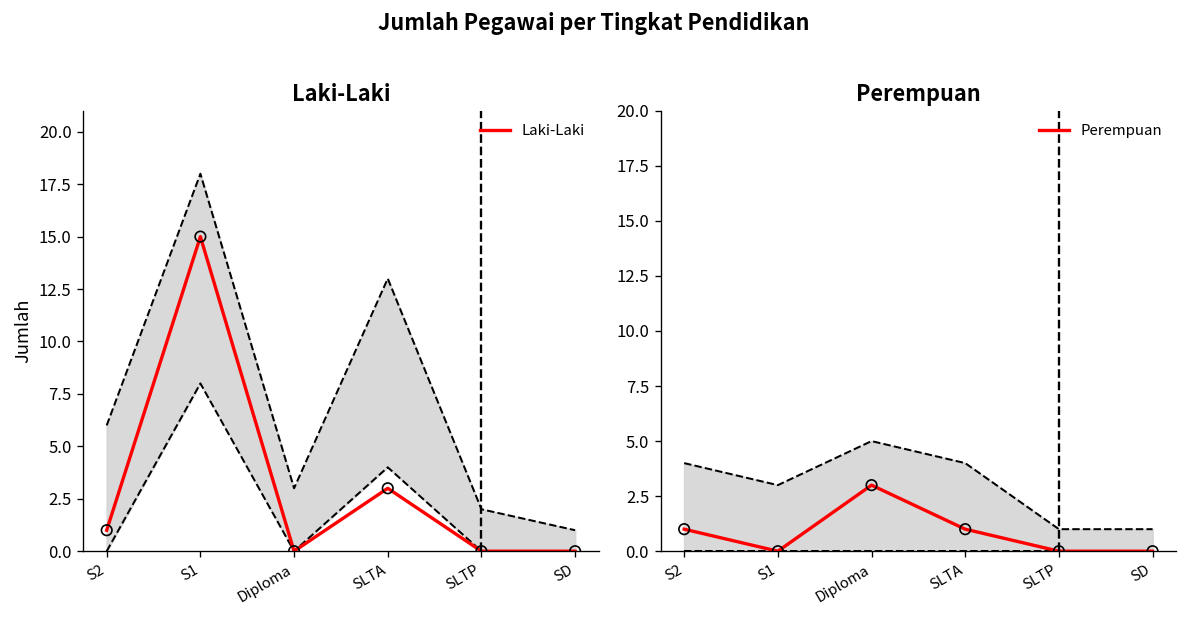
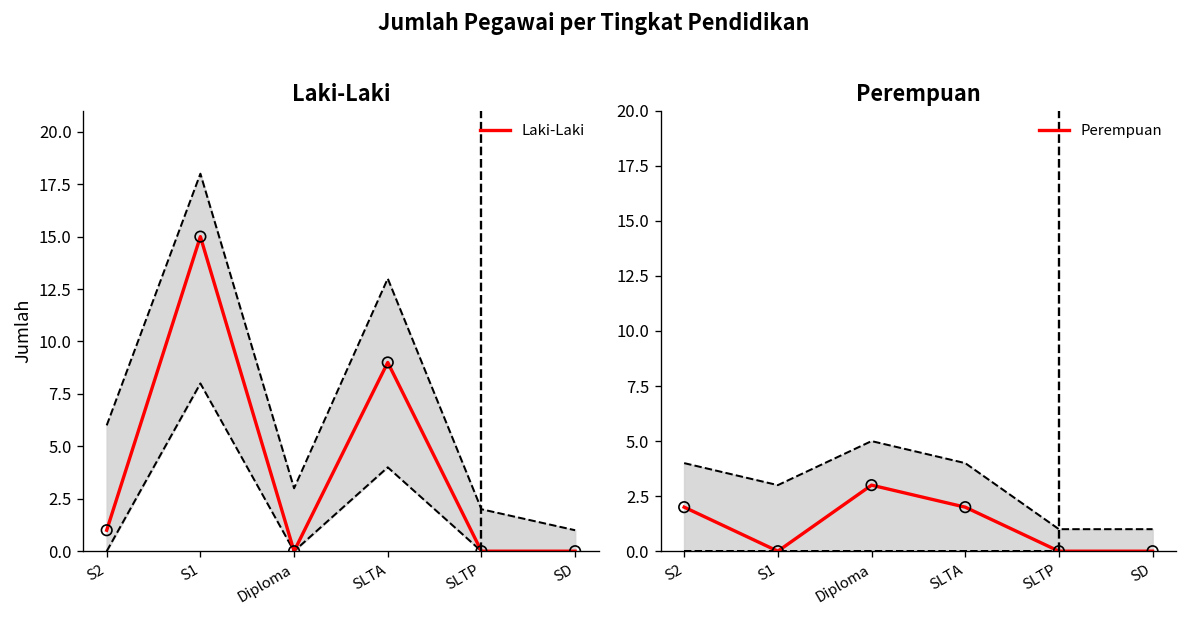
  {
    "Laki-Laki": {
      "Laki-Laki": {
        "S2": 1,
        "S1": 15,
-       "SLTA": 3
+       "SLTA": 9
      }
    },
    "Perempuan": {
      "Perempuan": {
-       "S2": 1,
+       "S2": 2,
        "Diploma": 3,
-       "SLTA": 1
+       "SLTA": 2
      }
    }
  }
